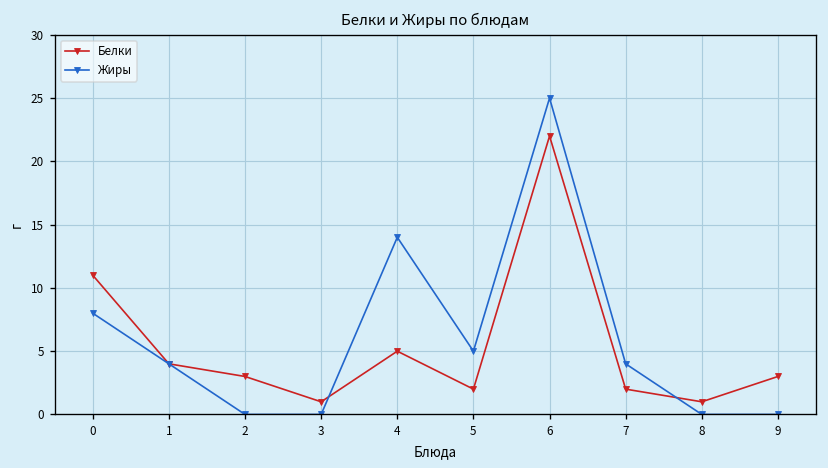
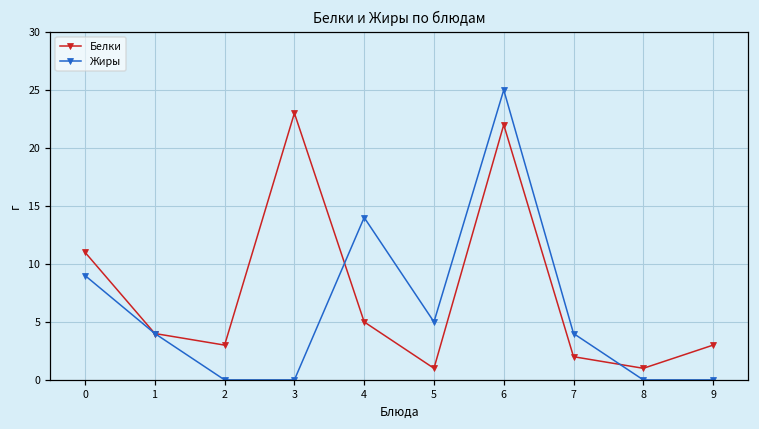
  {
    "Белки": {
      "0": 11,
      "2": 3,
-     "3": 1,
+     "3": 23,
      "4": 5,
-     "5": 2,
+     "5": 1,
      "6": 22,
      "7": 2,
      "8": 1,
      "9": 3
    },
    "Жиры": {
-     "0": 8,
+     "0": 9,
      "2": 0,
      "3": 0,
      "4": 14,
      "5": 5,
      "6": 25,
      "7": 4,
      "8": 0,
      "9": 0
    }
  }
